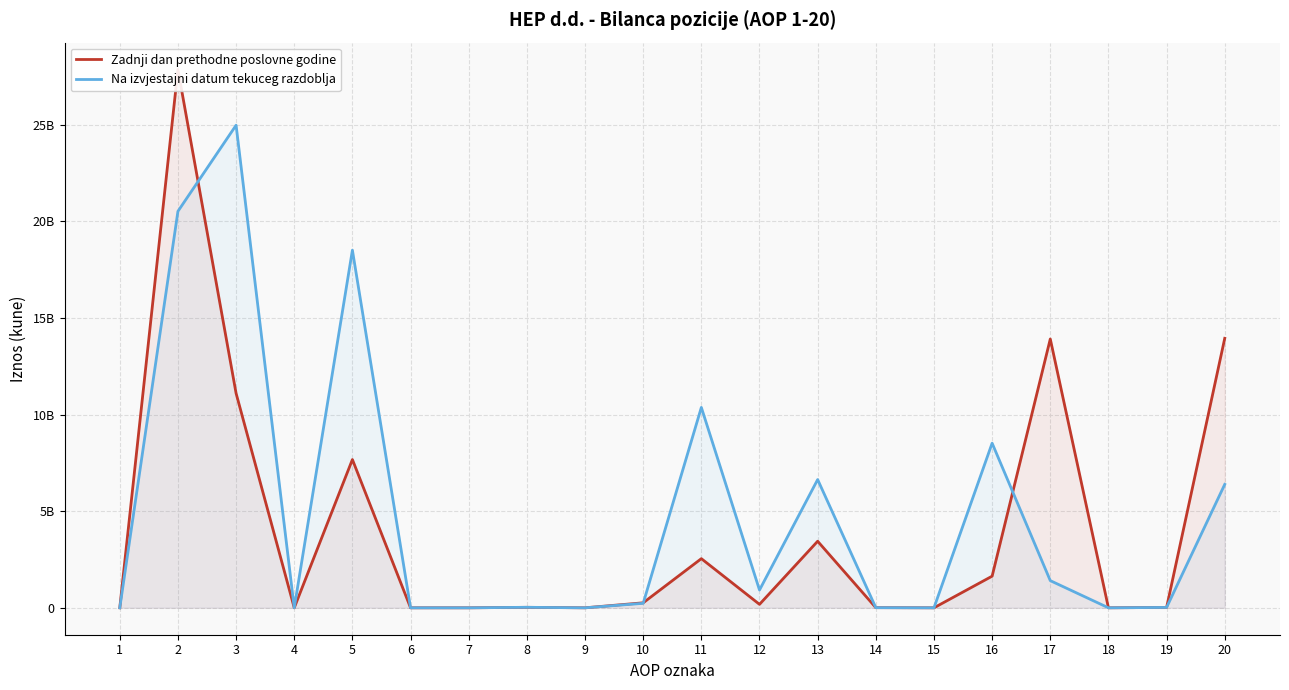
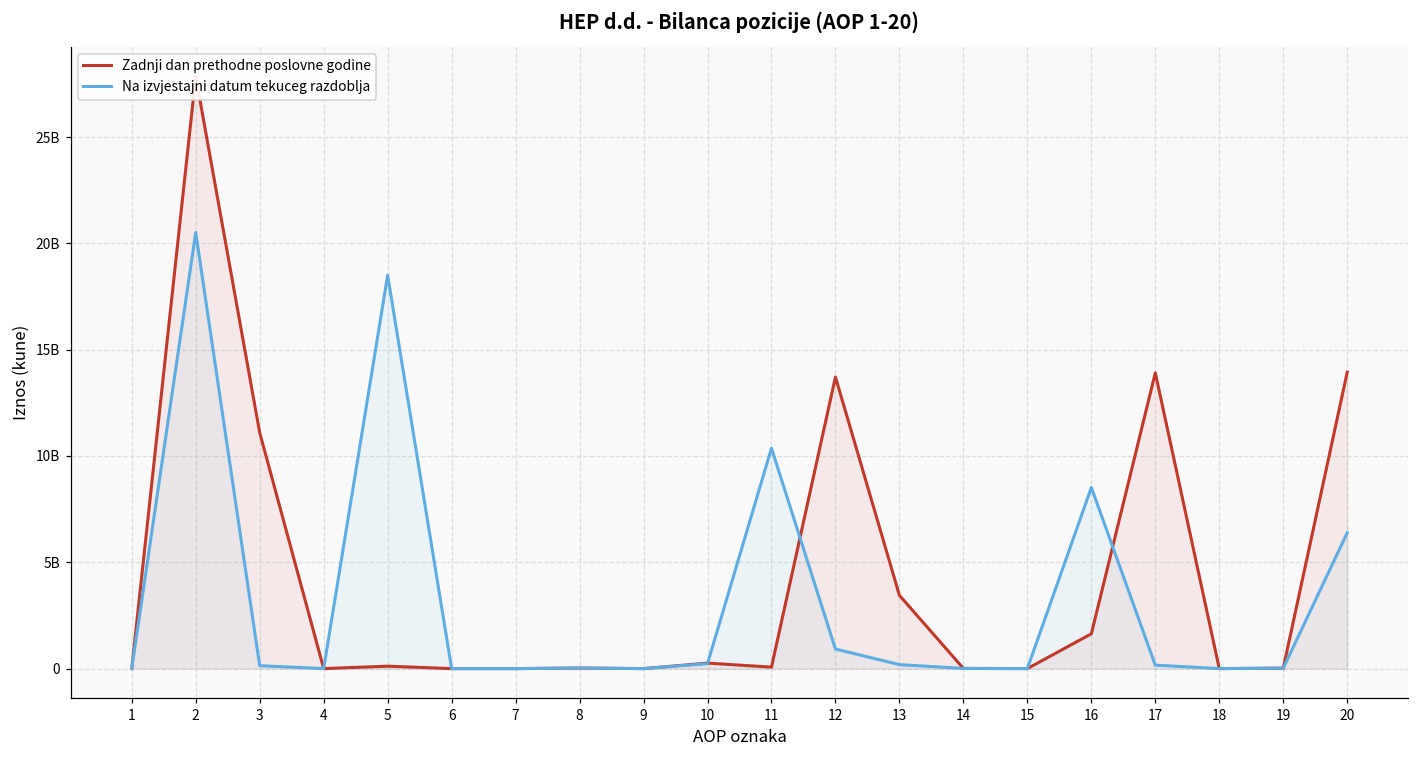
  {
    "Zadnji dan prethodne poslovne godine": {
      "3": 11100000000,
-     "5": 7700000000,
-     "11": 2500000000,
-     "12": 200000000,
+     "5": 100000000,
+     "11": 100000000,
+     "12": 13700000000,
      "13": 3400000000,
      "16": 1600000000,
      "17": 13900000000,
      "20": 13900000000
    },
    "Na izvjestajni datum tekuceg razdoblja": {
      "2": 20500000000,
-     "3": 25000000000,
+     "3": 100000000,
      "5": 18500000000,
      "11": 10400000000,
      "12": 900000000,
-     "13": 6600000000,
+     "13": 200000000,
      "16": 8500000000,
-     "17": 1400000000,
+     "17": 200000000,
      "20": 6400000000
    }
  }
